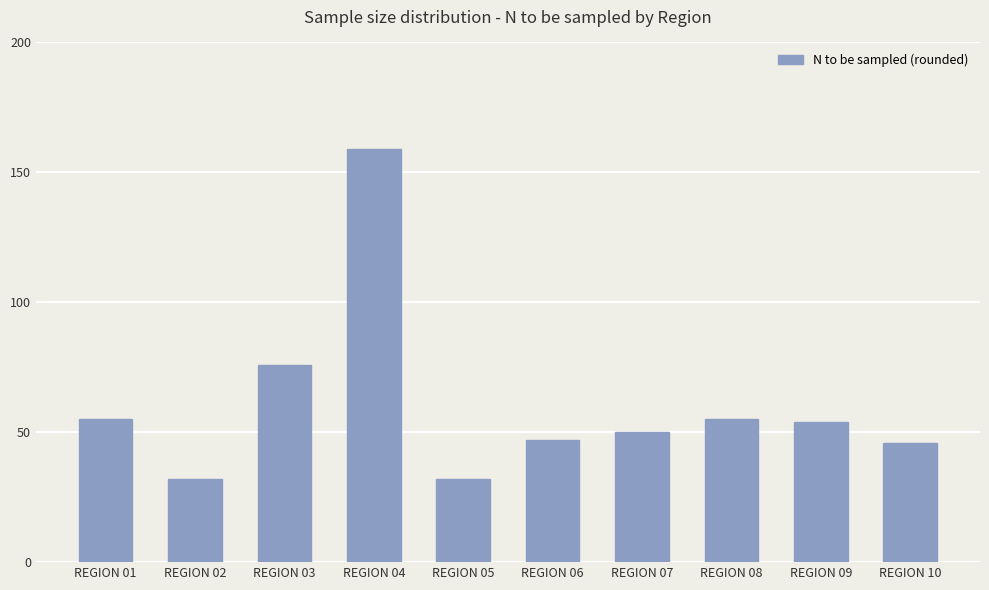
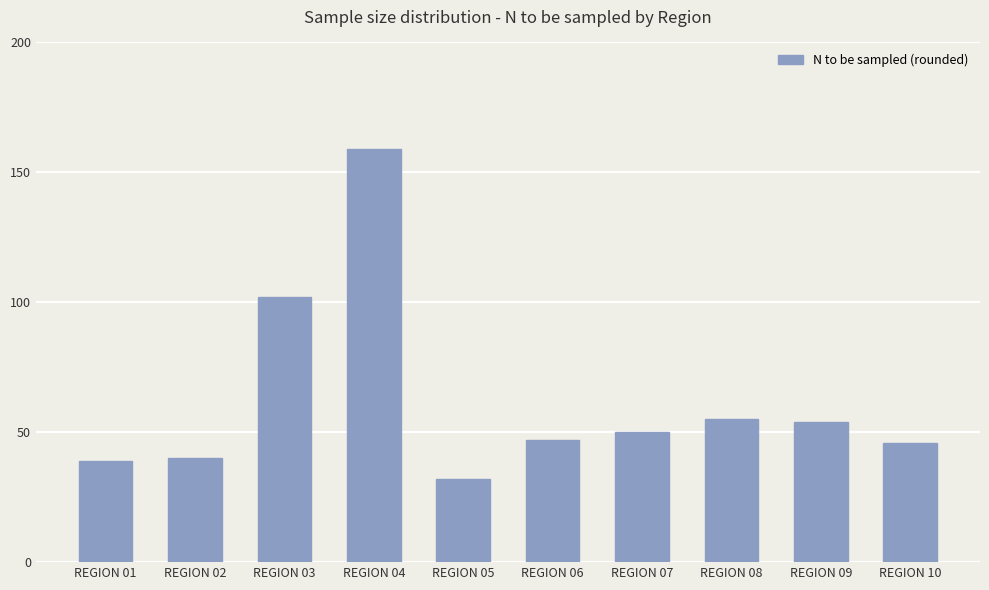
  {
-   "REGION 01": 55,
-   "REGION 02": 32,
-   "REGION 03": 76,
+   "REGION 01": 39,
+   "REGION 02": 40,
+   "REGION 03": 102,
    "REGION 04": 159,
    "REGION 05": 32,
    "REGION 06": 47,
    "REGION 07": 50,
    "REGION 08": 55,
    "REGION 09": 54,
    "REGION 10": 46
  }
